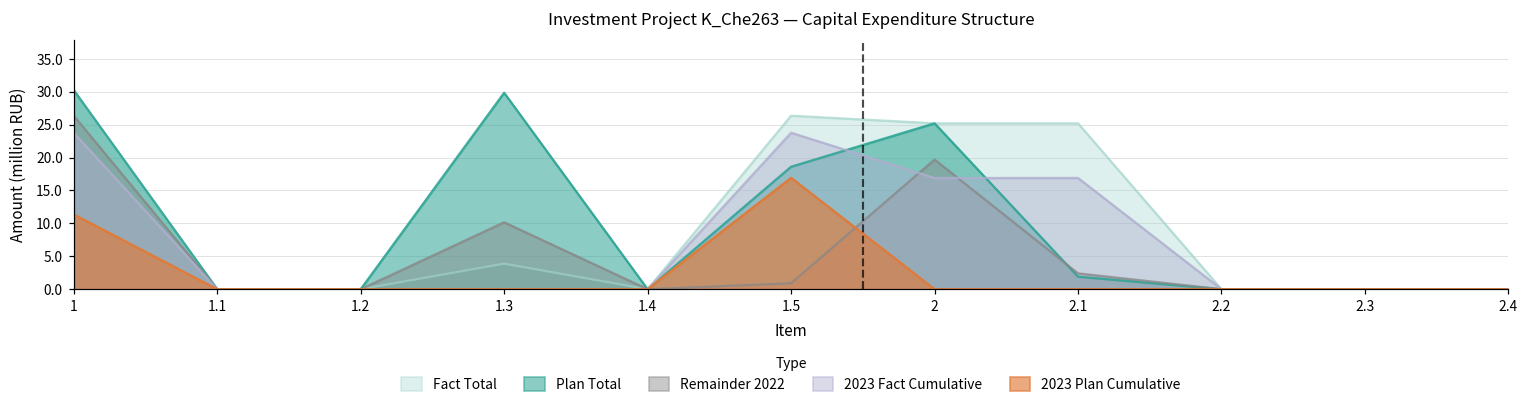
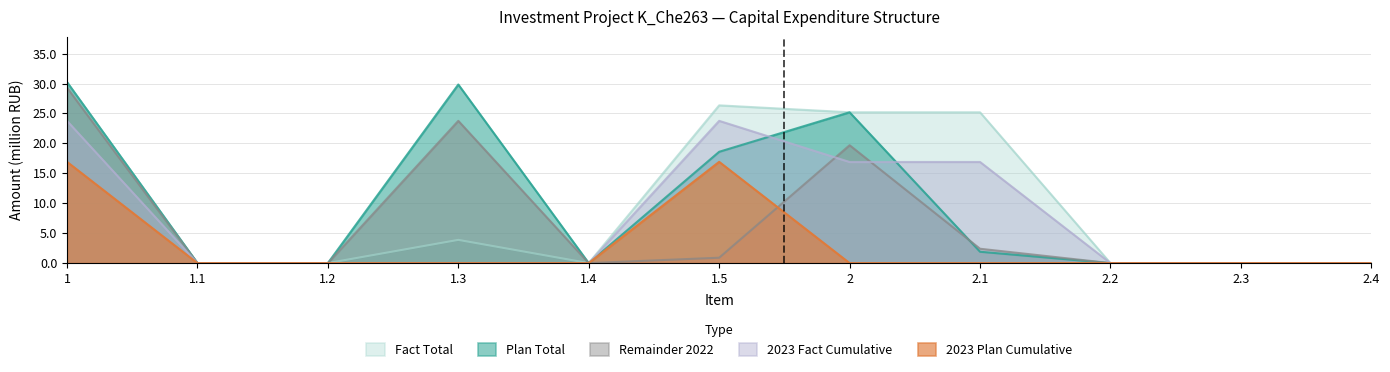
  {
    "Plan Total": {
      "1.3": 30,
      "1.5": 19,
      "2.1": 2
    },
    "Remainder 2022": {
-     "1": 26,
-     "1.3": 10,
+     "1": 29,
+     "1.3": 24,
      "1.5": 1,
      "2": 20,
      "2.1": 2
    },
    "2023 Plan Cumulative": {
-     "1": 11,
+     "1": 17,
      "1.5": 17,
      "2": 0,
      "2.1": 0
    }
  }
